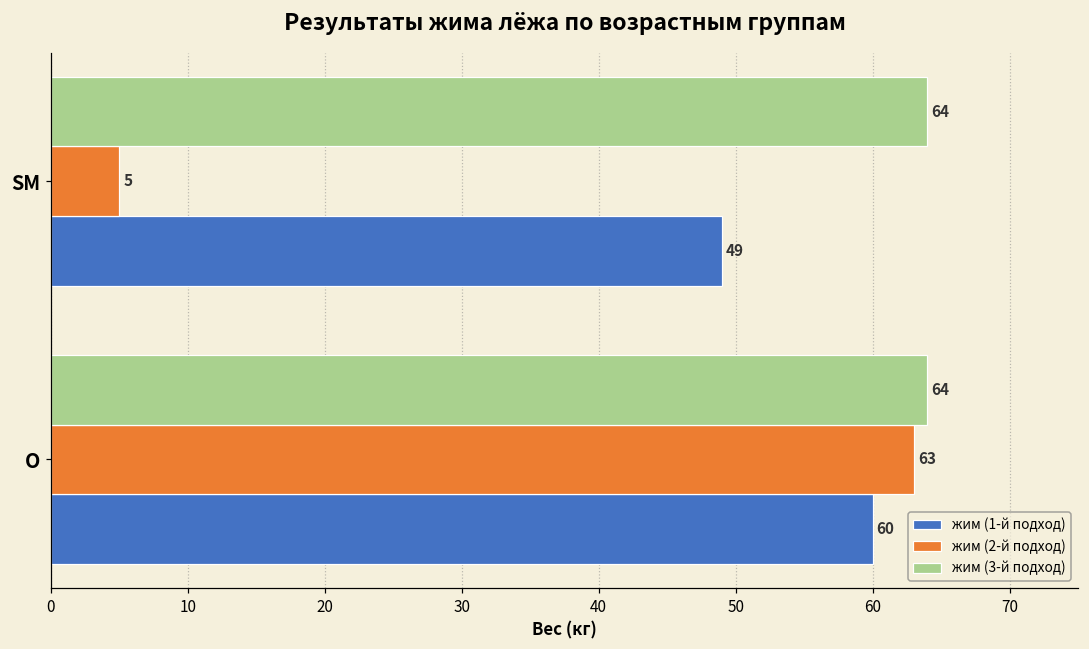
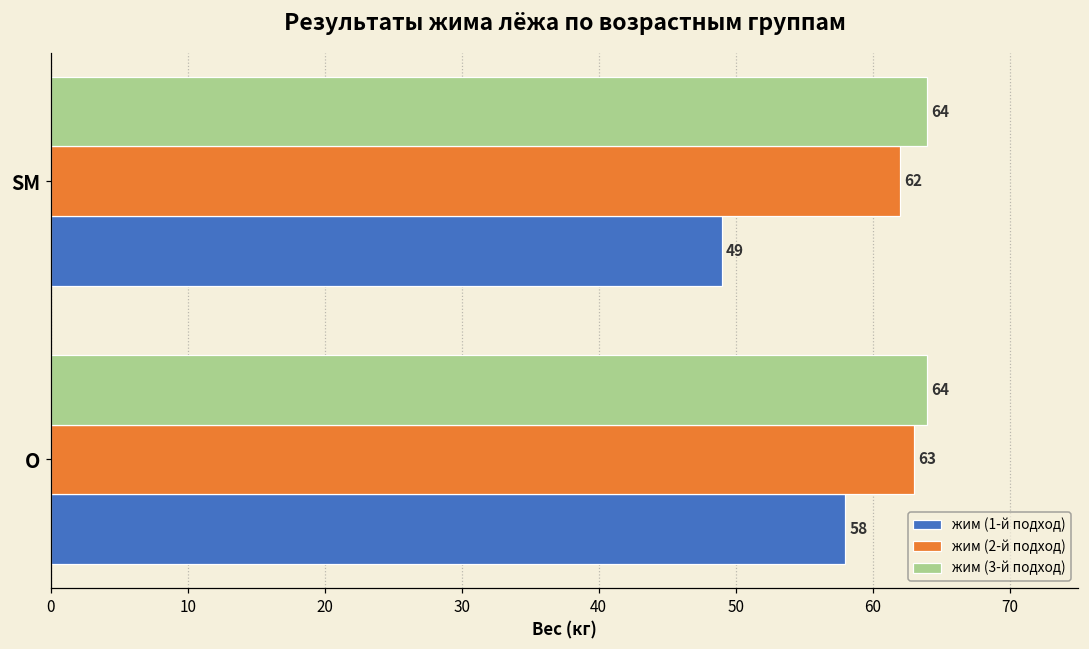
  {
    "жим (1-й подход)": {
      "SM": 49,
-     "O": 60
+     "O": 58
    },
    "жим (2-й подход)": {
-     "SM": 5,
+     "SM": 62,
      "O": 63
    },
    "жим (3-й подход)": {
      "SM": 64,
      "O": 64
    }
  }
